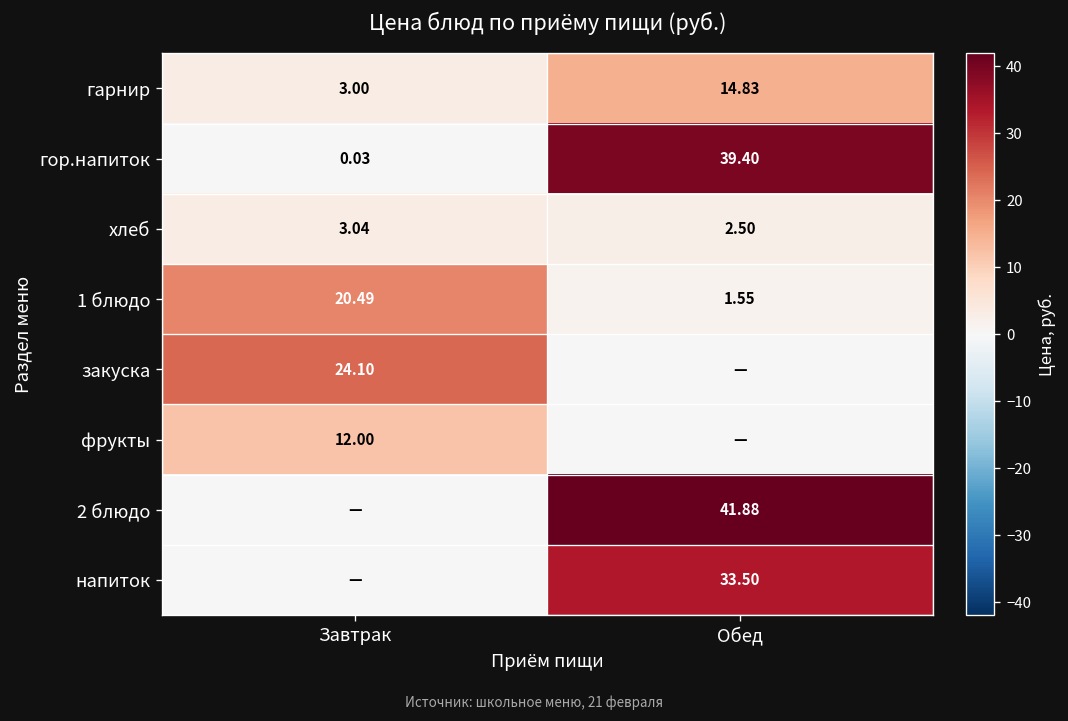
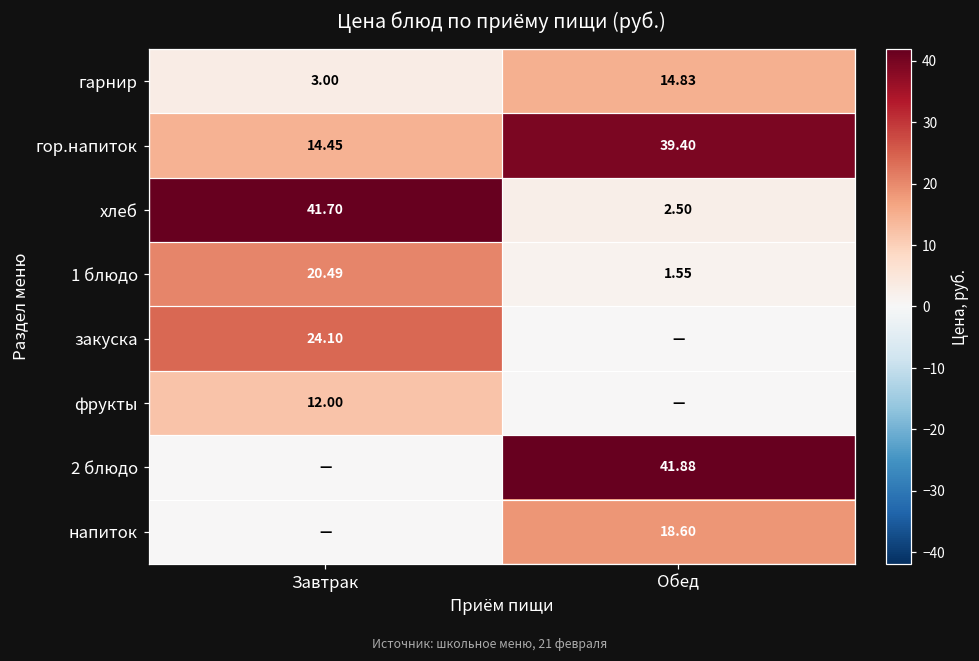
  {
    "гарнир": {
      "Завтрак": 3.00,
      "Обед": 14.83
    },
    "гор.напиток": {
-     "Завтрак": 0.03,
+     "Завтрак": 14.45,
      "Обед": 39.40
    },
    "хлеб": {
-     "Завтрак": 3.04,
+     "Завтрак": 41.70,
      "Обед": 2.50
    },
    "1 блюдо": {
      "Завтрак": 20.49,
      "Обед": 1.55
    },
    "закуска": {
      "Завтрак": 24.10
    },
    "фрукты": {
      "Завтрак": 12.00
    },
    "2 блюдо": {
      "Обед": 41.88
    },
    "напиток": {
-     "Обед": 33.50
+     "Обед": 18.60
    }
  }
